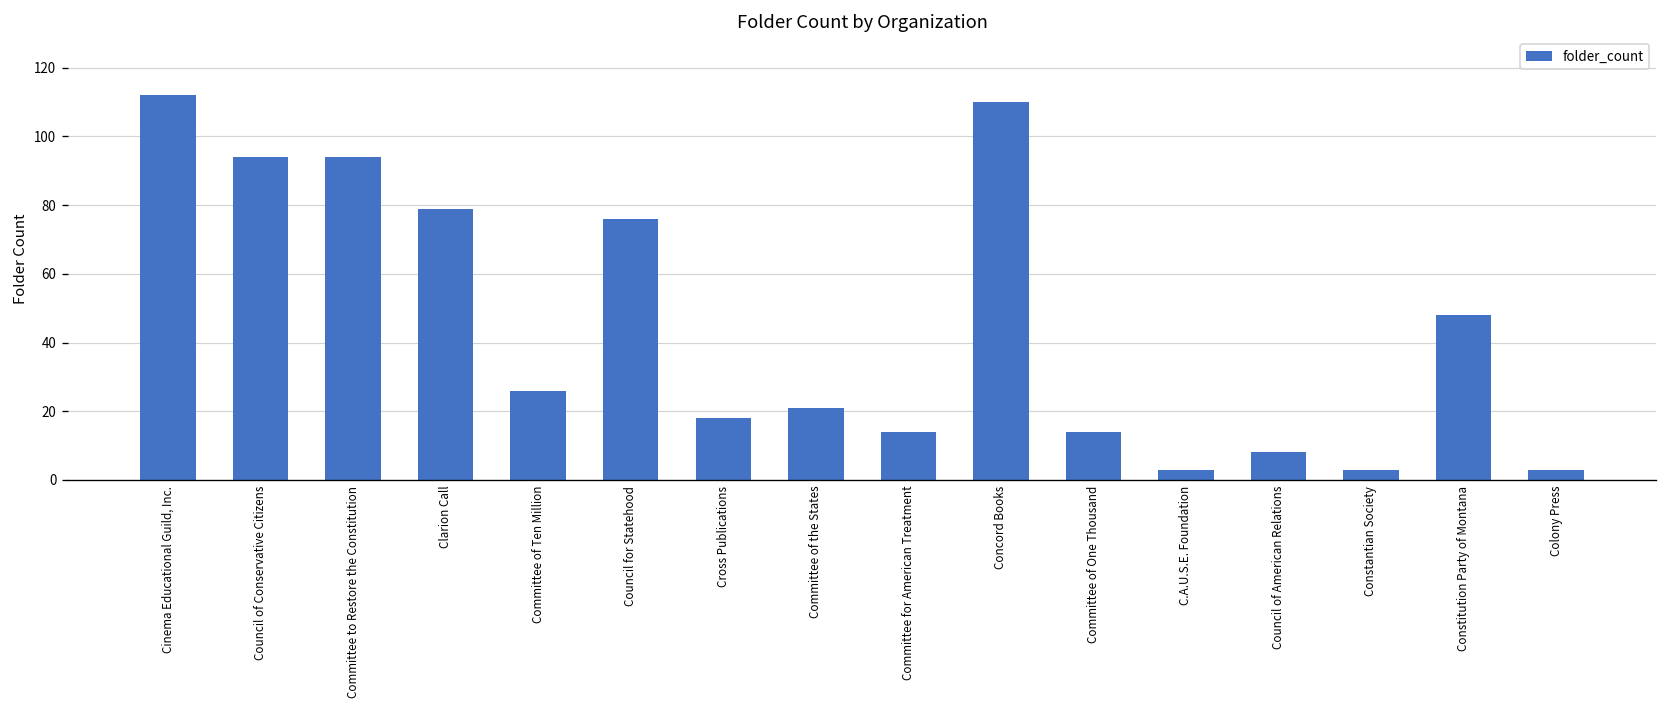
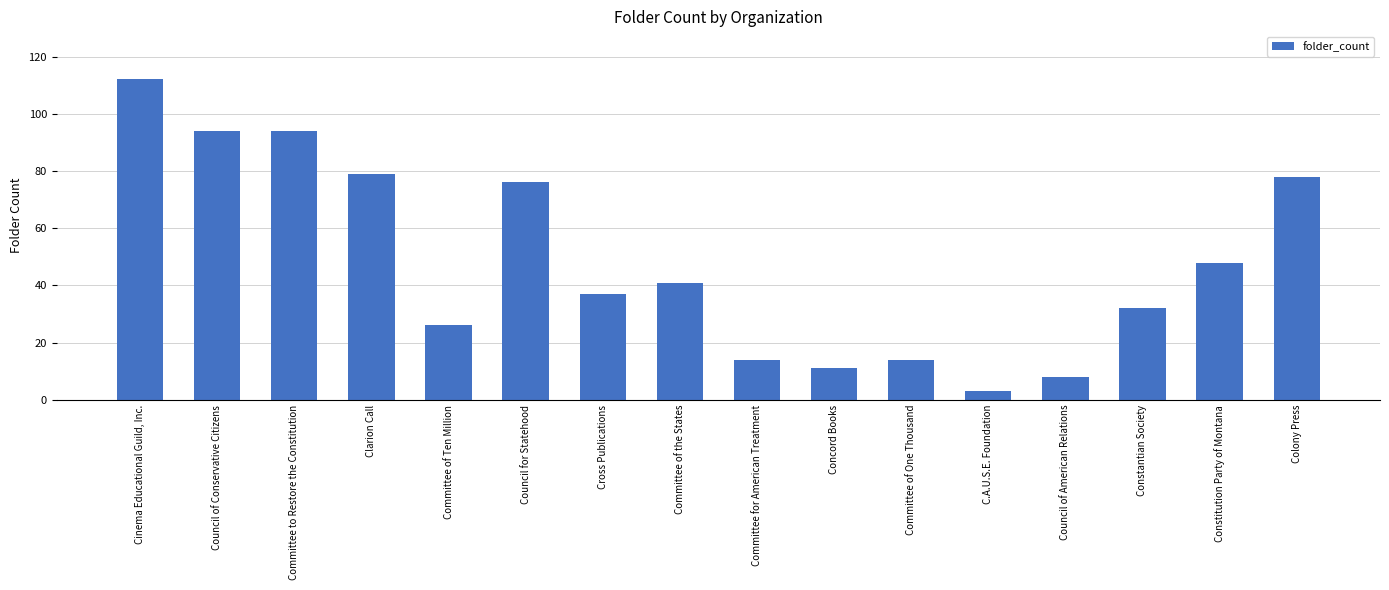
  {
    "Cinema Educational Guild, Inc.": 112,
    "Council of Conservative Citizens": 94,
    "Committee to Restore the Constitution": 94,
    "Clarion Call": 79,
    "Committee of Ten Million": 26,
    "Council for Statehood": 76,
-   "Cross Publications": 18,
-   "Committee of the States": 21,
+   "Cross Publications": 37,
+   "Committee of the States": 41,
    "Committee for American Treatment": 14,
-   "Concord Books": 110,
+   "Concord Books": 11,
    "Committee of One Thousand": 14,
    "C.A.U.S.E. Foundation": 3,
    "Council of American Relations": 8,
-   "Constantian Society": 3,
+   "Constantian Society": 32,
    "Constitution Party of Montana": 48,
-   "Colony Press": 3
+   "Colony Press": 78
  }
